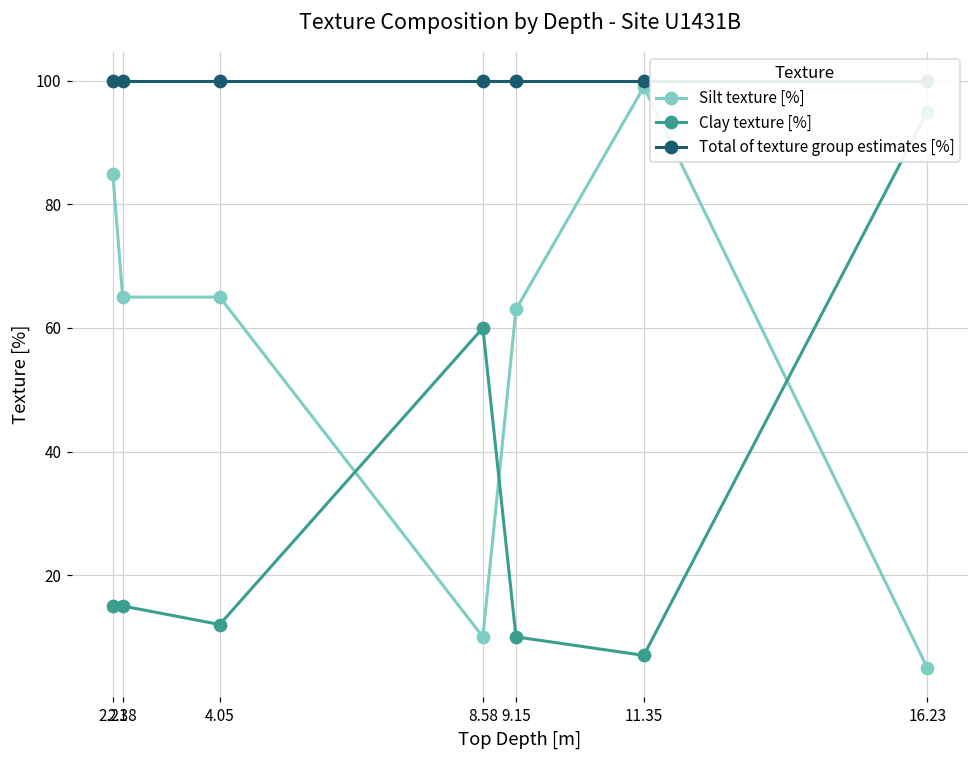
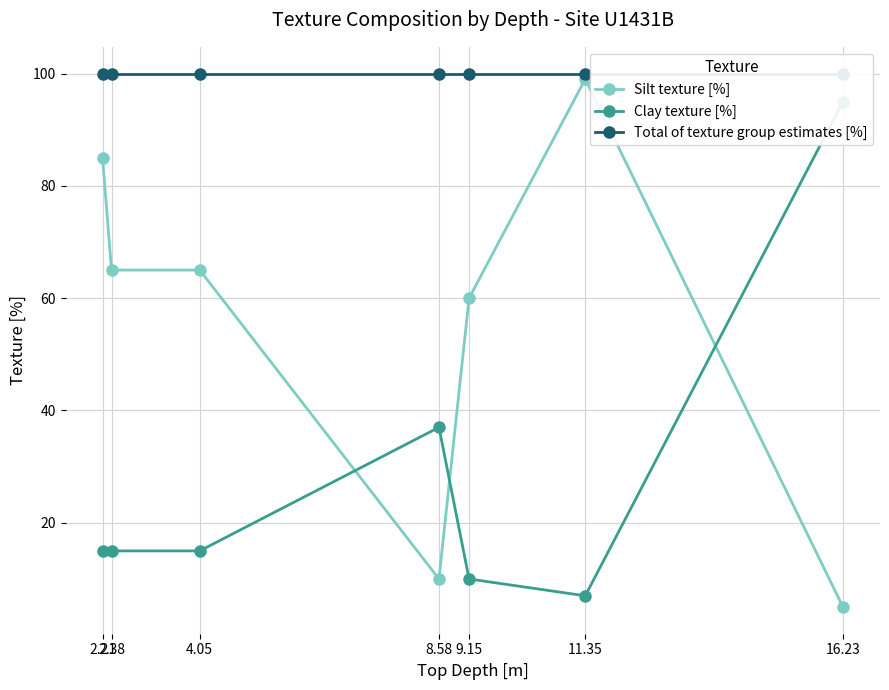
  {
    "Silt texture [%]": {
      "4.05": 65,
      "8.58": 10,
-     "9.15": 63,
+     "9.15": 60,
      "11.35": 99,
      "16.23": 5
    },
    "Clay texture [%]": {
-     "4.05": 12,
-     "8.58": 60,
+     "4.05": 15,
+     "8.58": 37,
      "9.15": 10,
      "11.35": 7
    },
    "Total of texture group estimates [%]": {
      "4.05": 100,
      "8.58": 100,
      "9.15": 100,
      "11.35": 100
    }
  }
